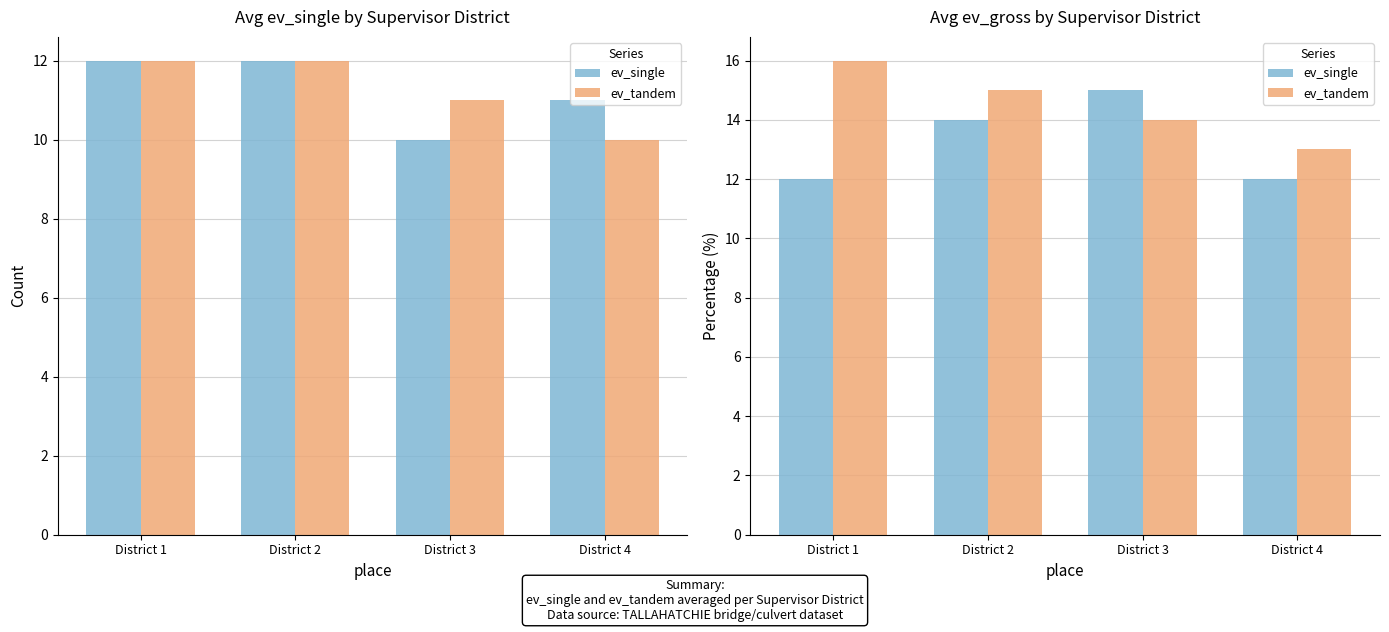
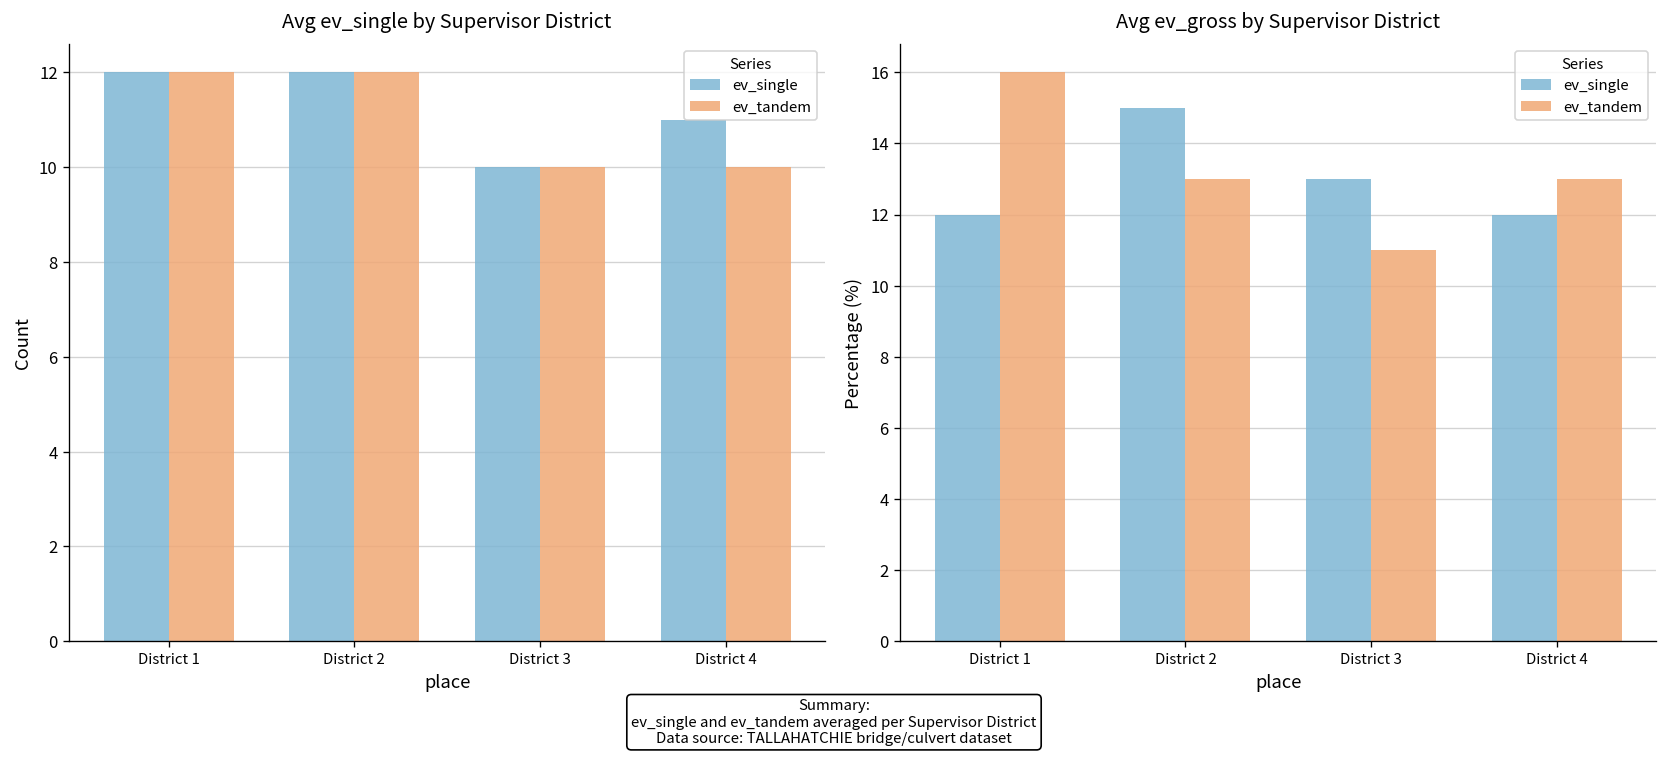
  {
    "Avg ev_single by Supervisor District": {
      "ev_single": {
        "District 1": 12,
        "District 2": 12,
        "District 3": 10
      },
      "ev_tandem": {
        "District 1": 12,
        "District 2": 12,
-       "District 3": 11,
+       "District 3": 10,
        "District 4": 10
      }
    },
    "Avg ev_gross by Supervisor District": {
      "ev_single": {
        "District 1": 12,
-       "District 2": 14,
-       "District 3": 15,
+       "District 2": 15,
+       "District 3": 13,
        "District 4": 12
      },
      "ev_tandem": {
        "District 1": 16,
-       "District 2": 15,
-       "District 3": 14,
+       "District 2": 13,
+       "District 3": 11,
        "District 4": 13
      }
    }
  }
